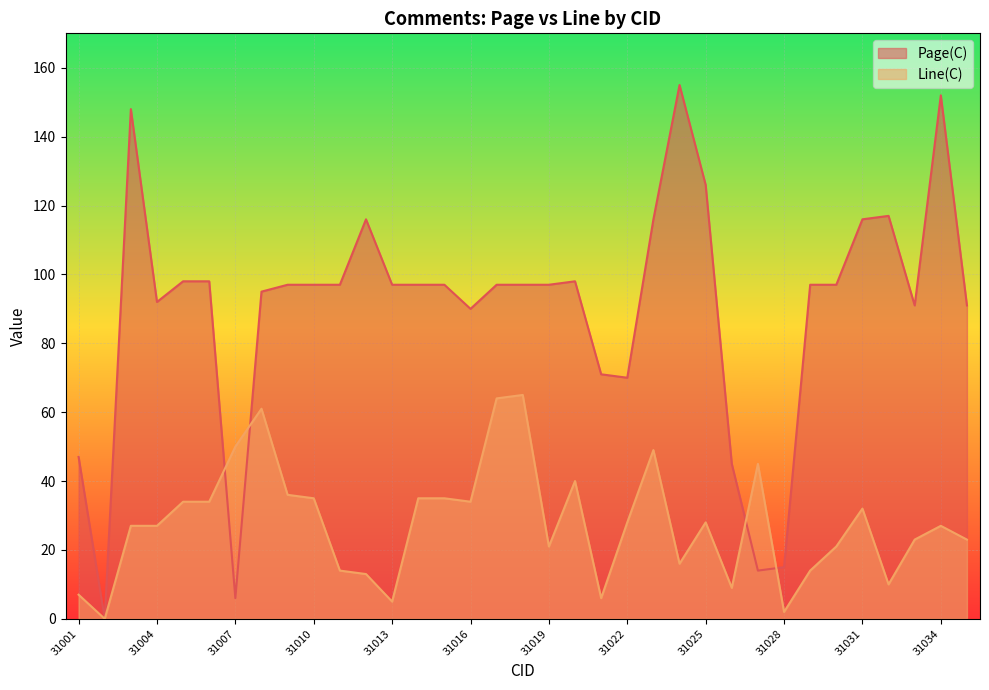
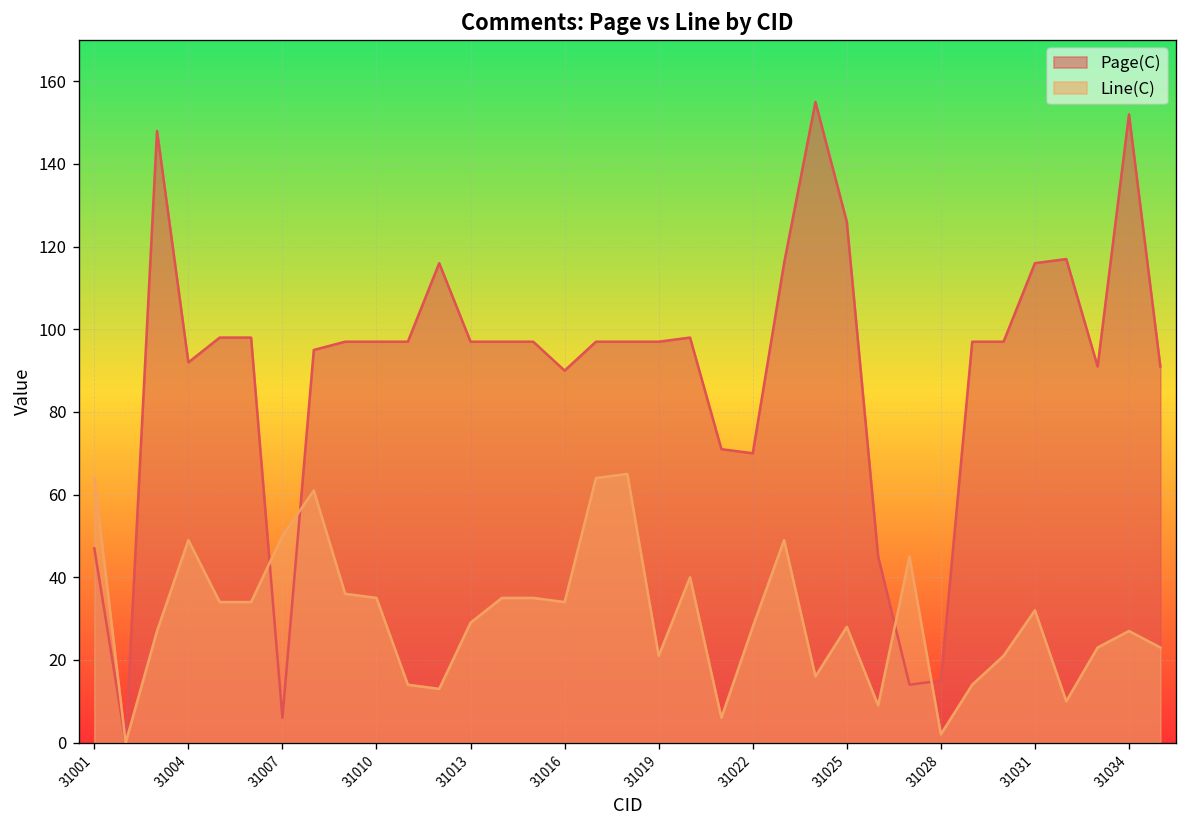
  {
    "Page(C)": {
      "31001": 47,
      "31004": 92,
      "31007": 6,
      "31010": 97,
      "31013": 97,
      "31016": 90,
      "31019": 97,
      "31022": 70,
      "31025": 126,
      "31028": 15,
      "31031": 116,
      "31034": 152
    },
    "Line(C)": {
-     "31001": 7,
-     "31004": 27,
+     "31001": 64,
+     "31004": 49,
      "31007": 50,
      "31010": 35,
-     "31013": 5,
+     "31013": 29,
      "31016": 34,
      "31019": 21,
      "31022": 28,
      "31025": 28,
      "31028": 2,
      "31031": 32,
      "31034": 27
    }
  }
